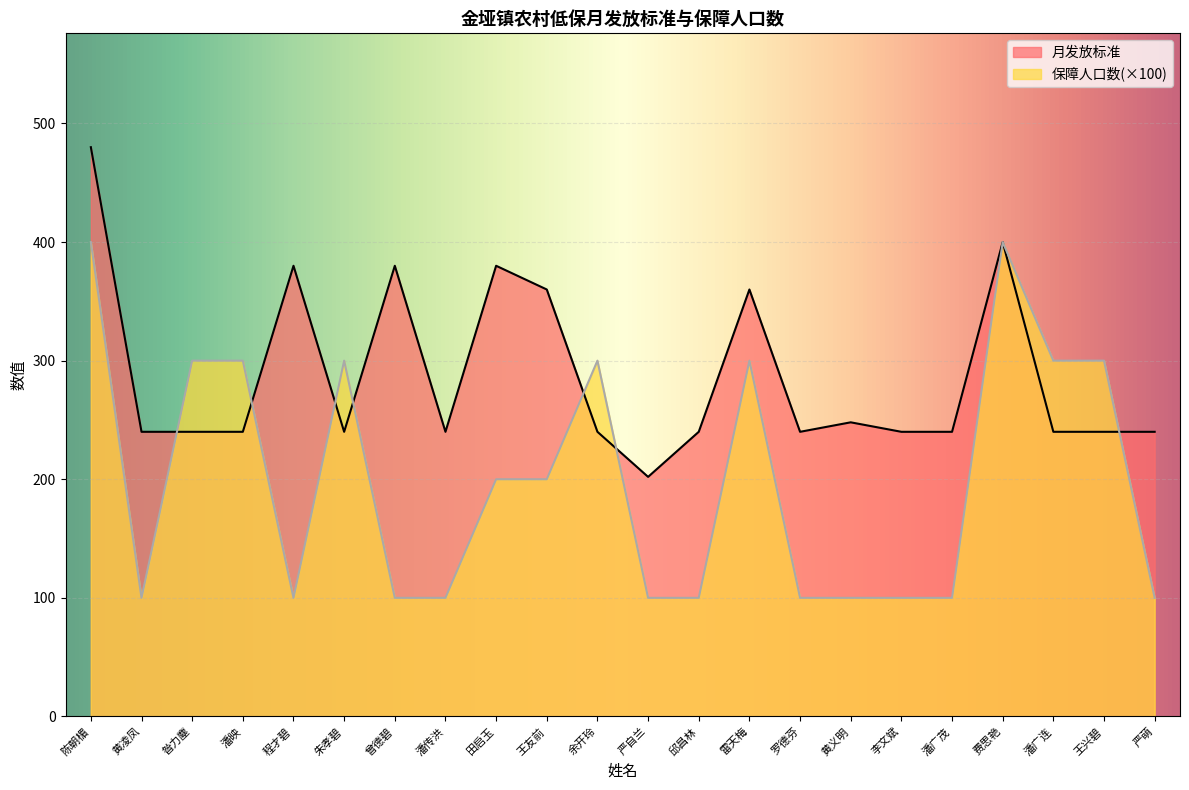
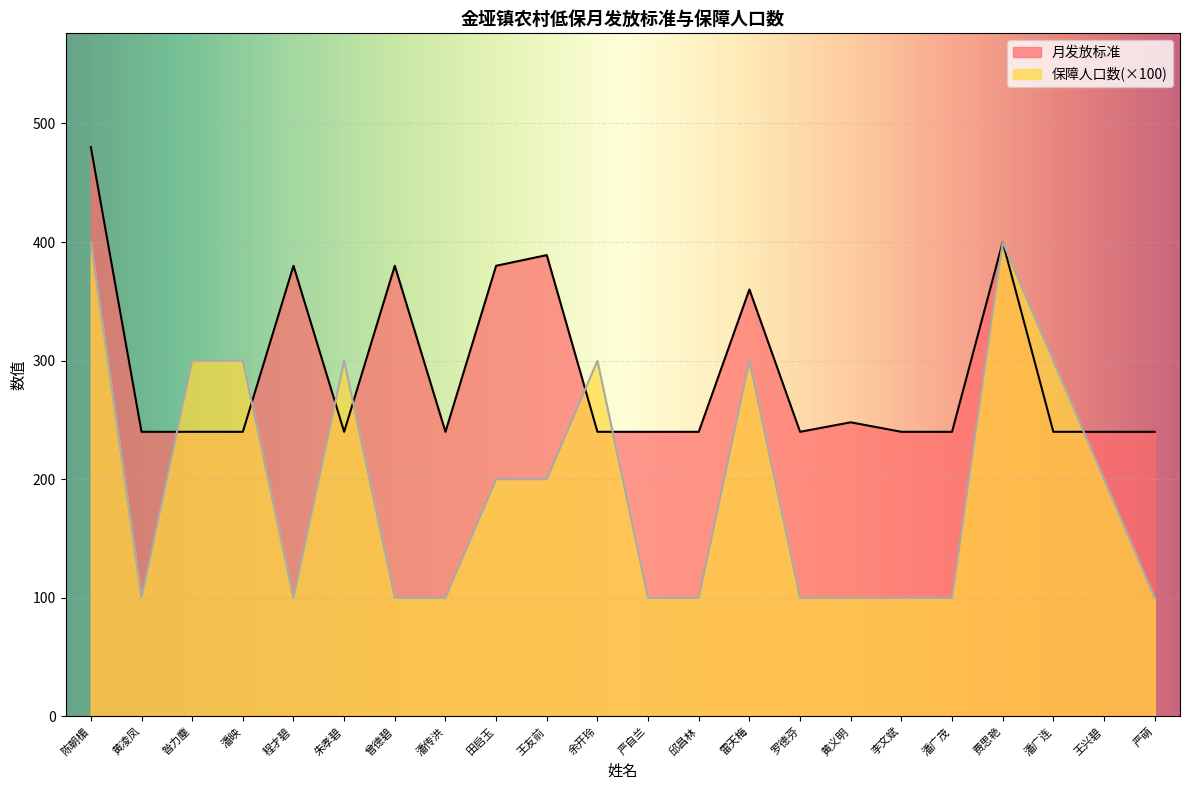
  {
    "月发放标准": {
      "陈朝楣": 480,
      "黄凌凤": 240,
      "昝力塵": 240,
      "潘映": 240,
      "程才碧": 380,
      "朱孝碧": 240,
      "曾德碧": 380,
      "潘传洪": 240,
      "田启玉": 380,
-     "王友前": 360,
+     "王友前": 389,
      "余开玲": 240,
-     "严自兰": 202,
+     "严自兰": 240,
      "邱昌林": 240,
      "雷天梅": 360,
      "罗德芬": 240,
      "黄义明": 248,
      "李文斌": 240,
      "潘广茂": 240,
      "潘广连": 240,
      "王兴碧": 240,
      "严萌": 240
    },
    "保障人口数(×100)": {
      "陈朝楣": 400,
      "黄凌凤": 100,
      "昝力塵": 300,
      "潘映": 300,
      "程才碧": 100,
      "朱孝碧": 300,
      "曾德碧": 100,
      "潘传洪": 100,
      "田启玉": 200,
      "王友前": 200,
      "余开玲": 300,
      "严自兰": 100,
      "邱昌林": 100,
      "雷天梅": 300,
      "罗德芬": 100,
      "黄义明": 100,
      "李文斌": 100,
      "潘广茂": 100,
      "潘广连": 300,
-     "王兴碧": 300,
+     "王兴碧": 200,
      "严萌": 100
    }
  }
